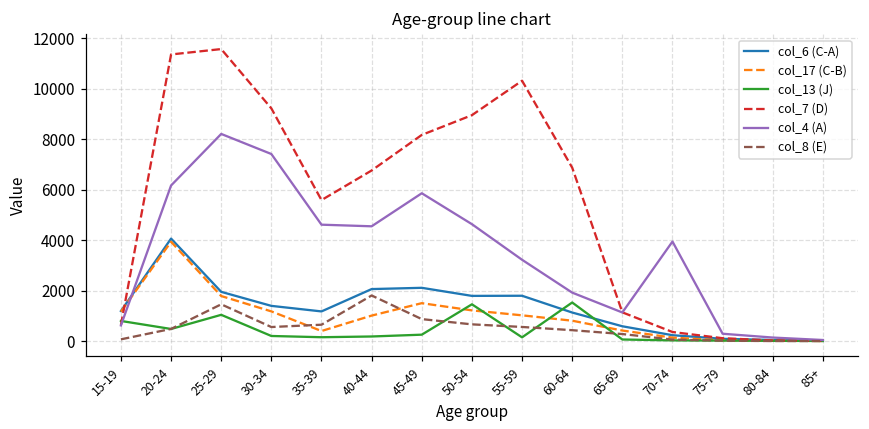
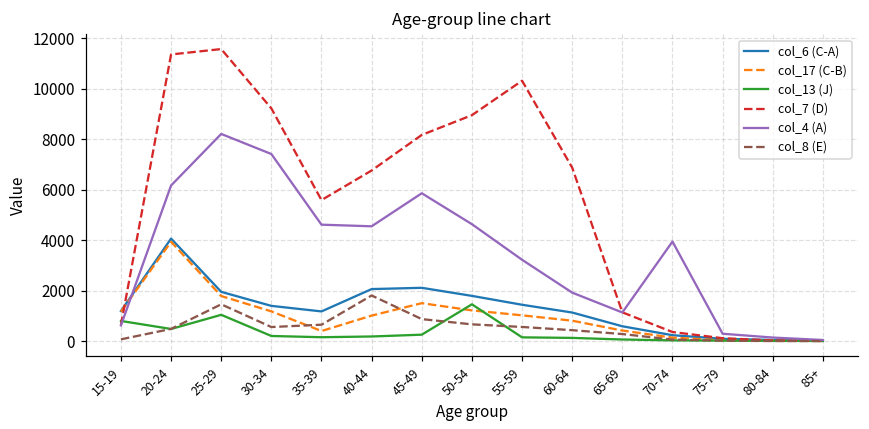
  {
    "col_6 (C-A)": {
      "20-24": 4100,
      "25-29": 2000,
      "30-34": 1400,
      "35-39": 1200,
      "40-44": 2100,
      "45-49": 2100,
      "50-54": 1800,
-     "55-59": 1800,
+     "55-59": 1400,
      "60-64": 1100,
      "65-69": 600
    },
    "col_17 (C-B)": {
      "20-24": 3900,
      "25-29": 1800,
      "30-34": 1200,
      "35-39": 400,
      "40-44": 1000,
      "45-49": 1500,
      "50-54": 1200,
      "55-59": 1000,
      "60-64": 800,
      "65-69": 400
    },
    "col_13 (J)": {
      "15-19": 800,
      "25-29": 1000,
      "30-34": 200,
      "35-39": 200,
      "40-44": 200,
      "45-49": 300,
      "50-54": 1500,
      "55-59": 100,
-     "60-64": 1500,
+     "60-64": 100,
      "65-69": 100
    },
    "col_7 (D)": {
      "20-24": 11400,
      "25-29": 11600,
      "30-34": 9200,
      "35-39": 5600,
      "40-44": 6800,
      "45-49": 8200,
      "50-54": 9000,
      "55-59": 10300,
      "60-64": 6900,
      "70-74": 400
    },
    "col_4 (A)": {
      "20-24": 6200,
      "25-29": 8200,
      "30-34": 7400,
      "35-39": 4600,
      "40-44": 4600,
      "45-49": 5900,
      "50-54": 4600,
      "55-59": 3200,
      "60-64": 1900,
      "70-74": 3900,
      "75-79": 300
    },
    "col_8 (E)": {
      "15-19": 100,
      "25-29": 1500,
      "30-34": 600,
      "35-39": 600,
      "40-44": 1800,
      "45-49": 900,
      "50-54": 700,
      "55-59": 600,
      "60-64": 400,
      "65-69": 300
    }
  }
